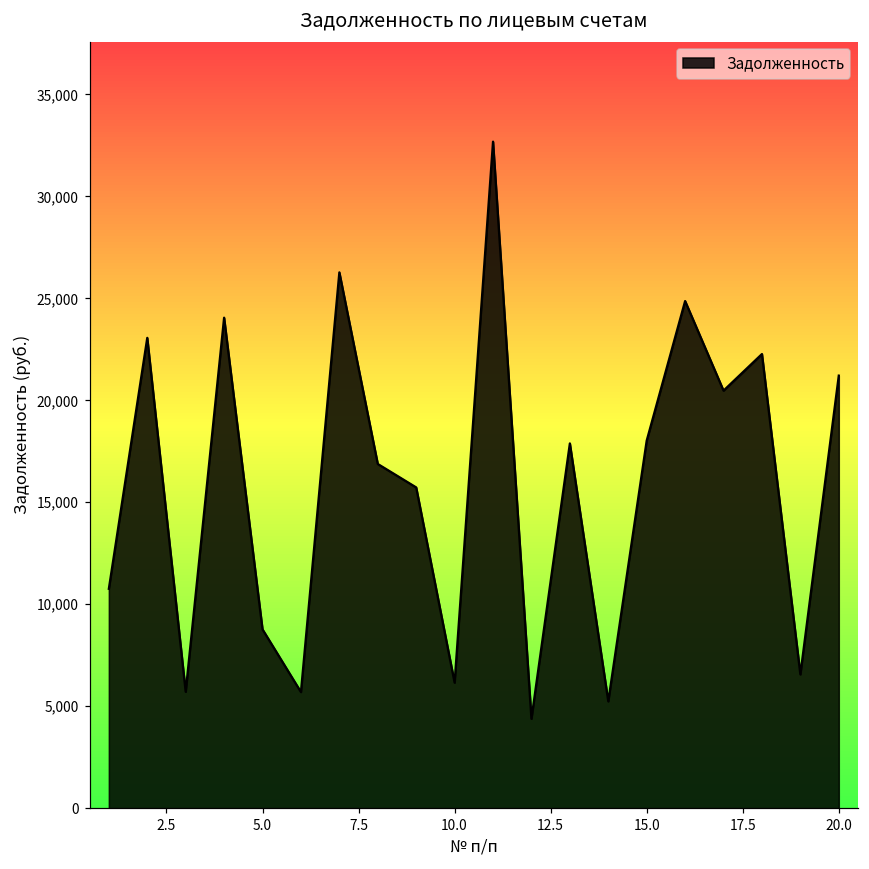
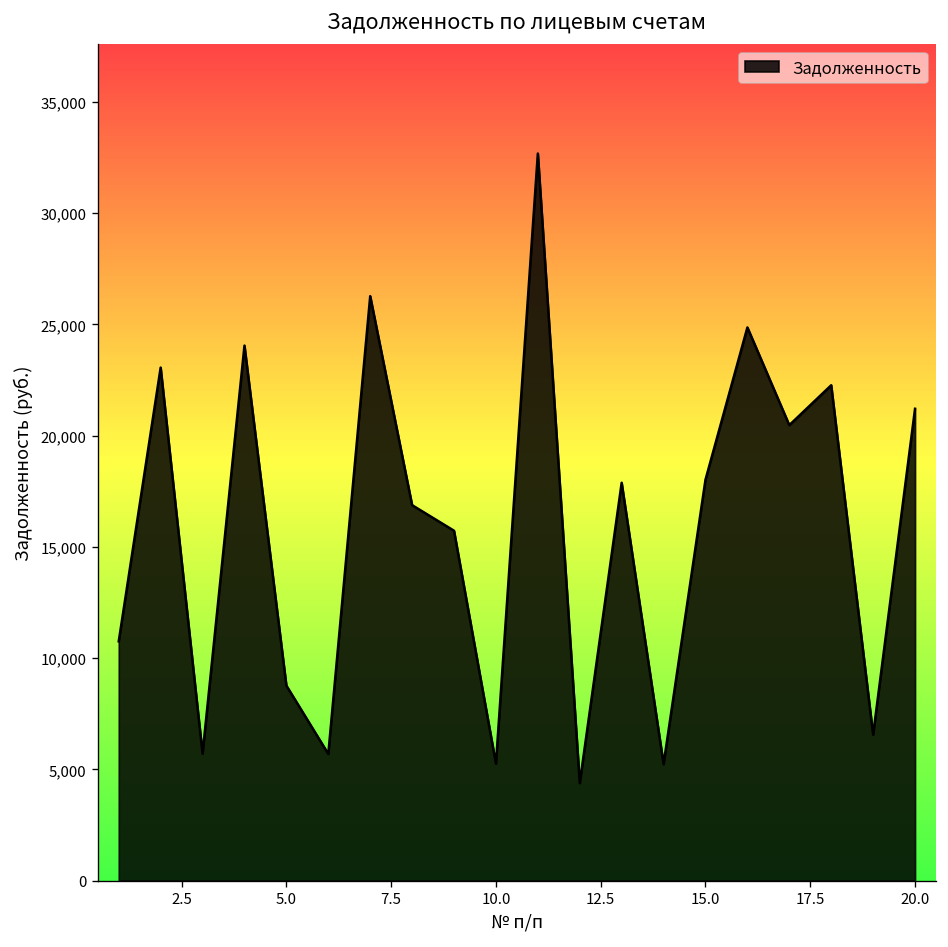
  {
    "5.0": "8,800",
-   "10.0": "6,200",
+   "10.0": "5,300",
    "15.0": "18,000",
    "20.0": "21,200"
  }
